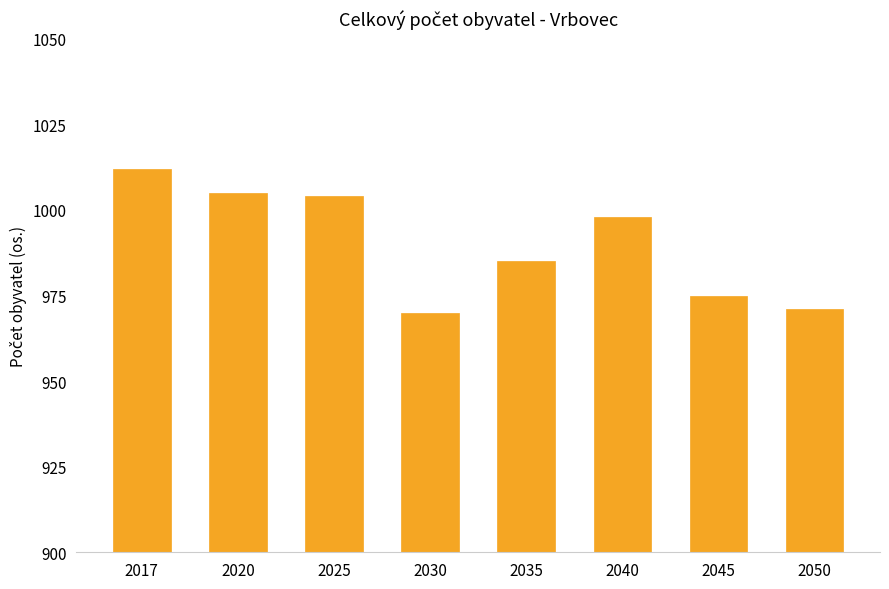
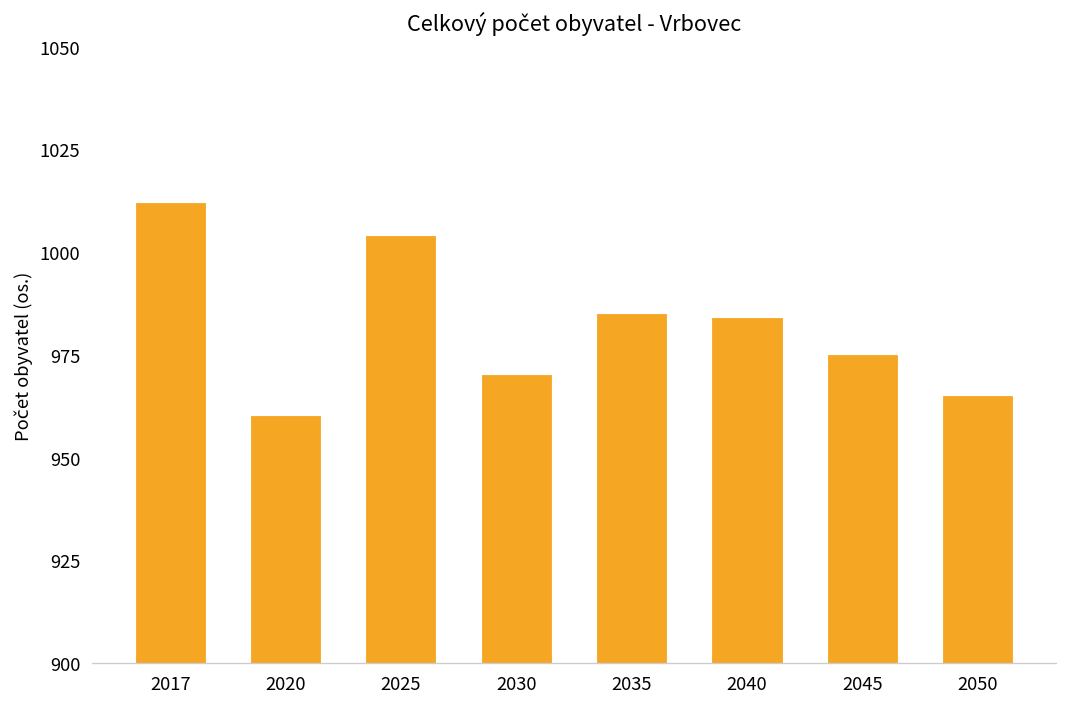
  {
    "2017": 1012,
-   "2020": 1005,
+   "2020": 960,
    "2025": 1004,
    "2030": 970,
    "2035": 985,
-   "2040": 998,
+   "2040": 984,
    "2045": 975,
-   "2050": 971
+   "2050": 965
  }
